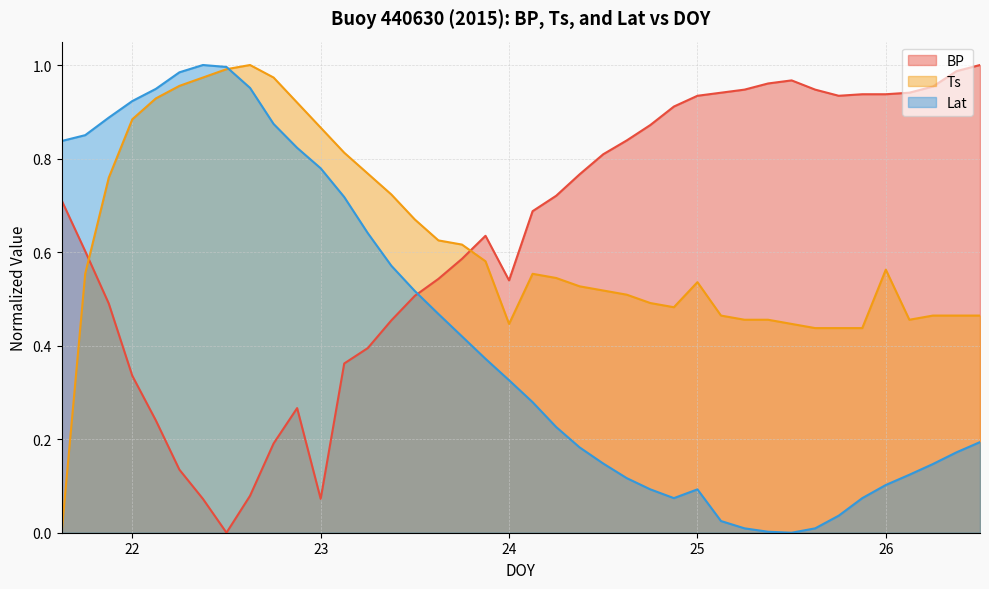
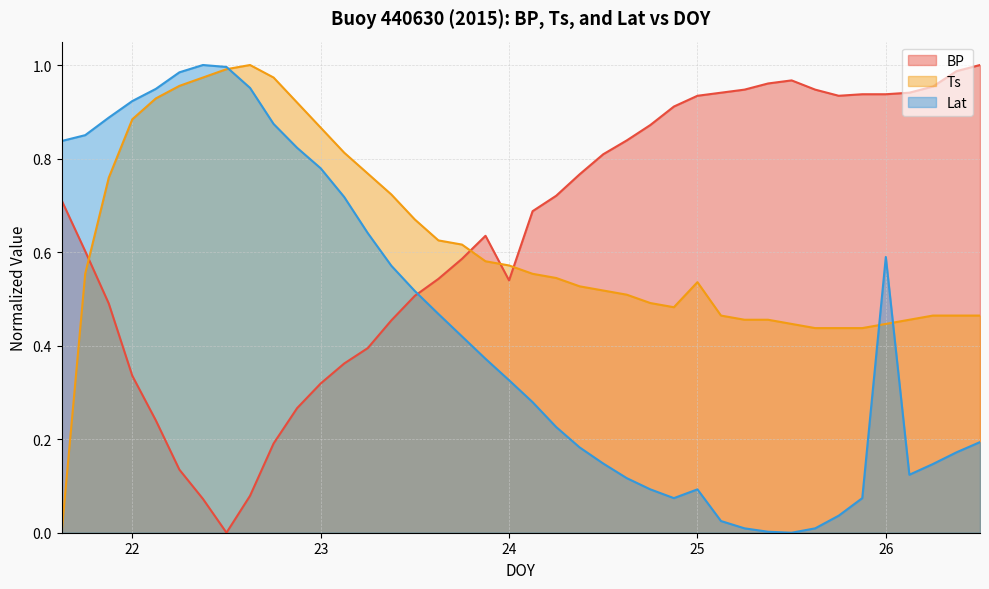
  {
    "BP": {
      "22": 0.34,
-     "23": 0.07,
+     "23": 0.32,
      "24": 0.54,
      "25": 0.93,
      "26": 0.94
    },
    "Ts": {
      "22": 0.88,
      "23": 0.87,
-     "24": 0.45,
+     "24": 0.57,
      "25": 0.54,
-     "26": 0.56
+     "26": 0.45
    },
    "Lat": {
      "22": 0.92,
      "23": 0.78,
      "24": 0.33,
      "25": 0.09,
-     "26": 0.10
+     "26": 0.59
    }
  }
